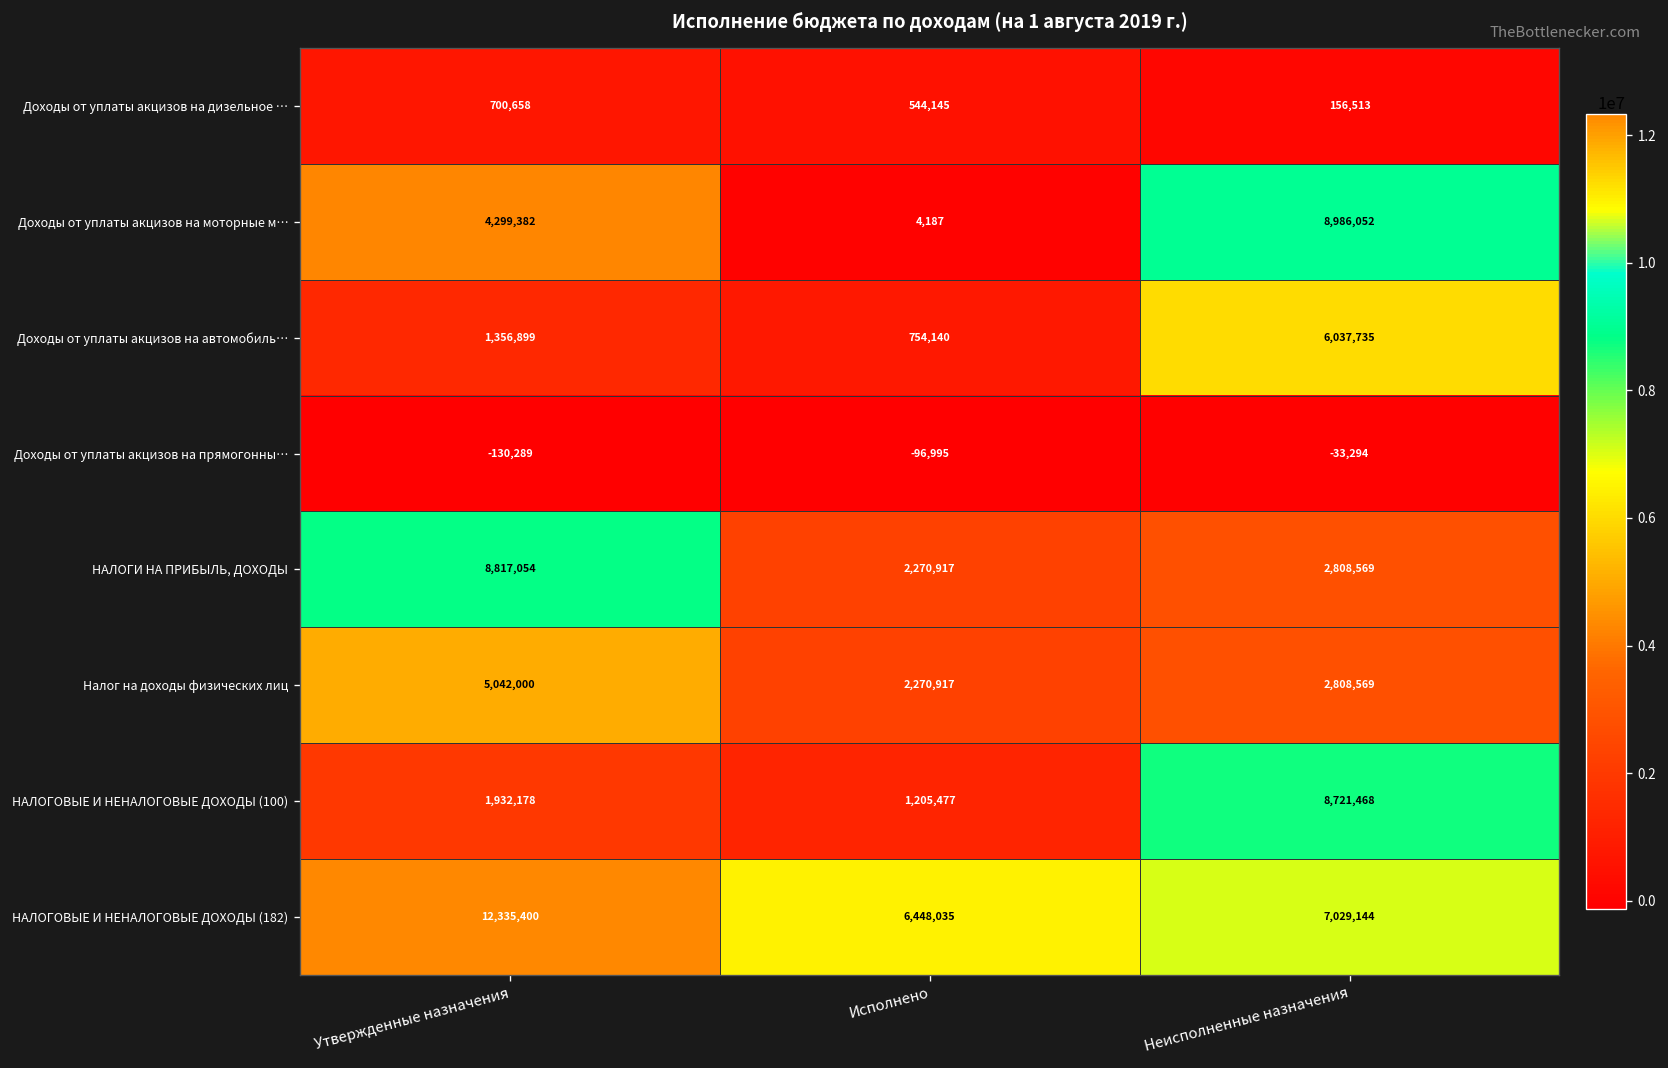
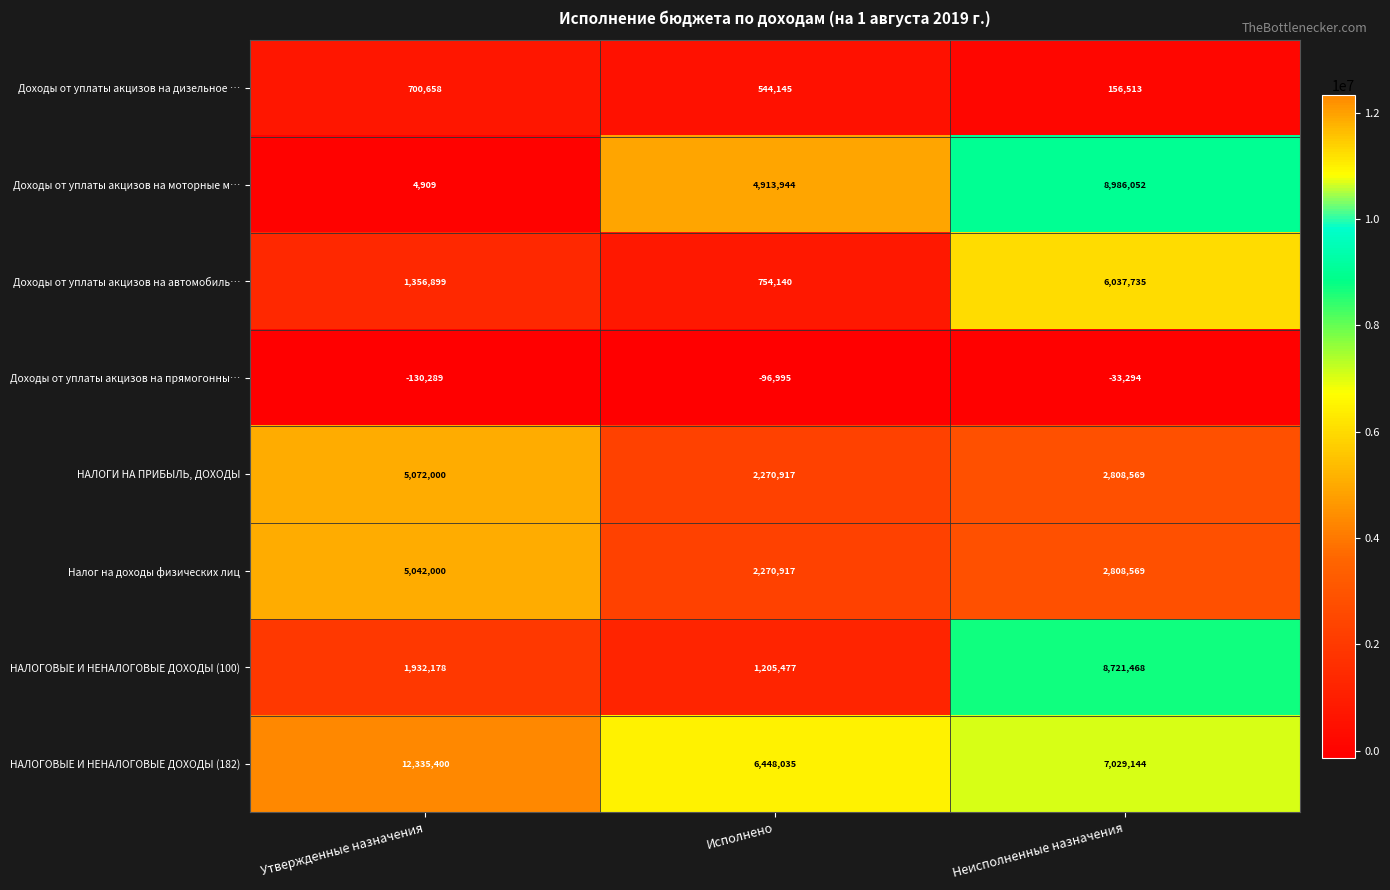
  {
    "Доходы от уплаты акцизов на дизельное …": {
      "Утвержденные назначения": "700,658",
      "Исполнено": "544,145",
      "Неисполненные назначения": "156,513"
    },
    "Доходы от уплаты акцизов на моторные м…": {
-     "Утвержденные назначения": "4,299,382",
-     "Исполнено": "4,187",
+     "Утвержденные назначения": "4,909",
+     "Исполнено": "4,913,944",
      "Неисполненные назначения": "8,986,052"
    },
    "Доходы от уплаты акцизов на автомобиль…": {
      "Утвержденные назначения": "1,356,899",
      "Исполнено": "754,140",
      "Неисполненные назначения": "6,037,735"
    },
    "Доходы от уплаты акцизов на прямогонны…": {
      "Утвержденные назначения": "-130,289",
      "Исполнено": "-96,995",
      "Неисполненные назначения": "-33,294"
    },
    "НАЛОГИ НА ПРИБЫЛЬ, ДОХОДЫ": {
-     "Утвержденные назначения": "8,817,054",
+     "Утвержденные назначения": "5,072,000",
      "Исполнено": "2,270,917",
      "Неисполненные назначения": "2,808,569"
    },
    "Налог на доходы физических лиц": {
      "Утвержденные назначения": "5,042,000",
      "Исполнено": "2,270,917",
      "Неисполненные назначения": "2,808,569"
    },
    "НАЛОГОВЫЕ И НЕНАЛОГОВЫЕ ДОХОДЫ (100)": {
      "Утвержденные назначения": "1,932,178",
      "Исполнено": "1,205,477",
      "Неисполненные назначения": "8,721,468"
    },
    "НАЛОГОВЫЕ И НЕНАЛОГОВЫЕ ДОХОДЫ (182)": {
      "Утвержденные назначения": "12,335,400",
      "Исполнено": "6,448,035",
      "Неисполненные назначения": "7,029,144"
    }
  }
